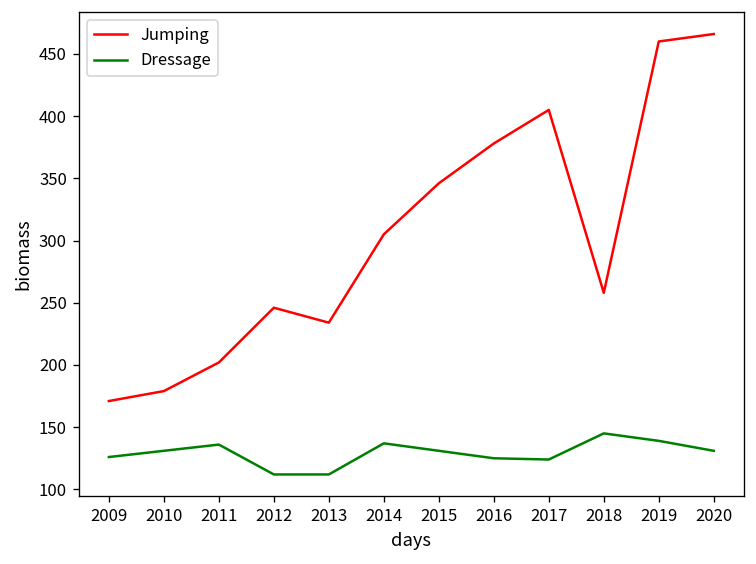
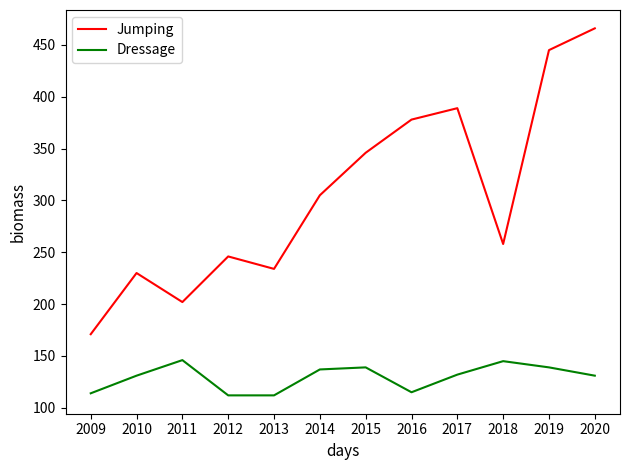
  {
    "Jumping": {
      "2009": 171,
-     "2010": 179,
+     "2010": 230,
      "2011": 202,
      "2012": 246,
      "2013": 234,
      "2014": 305,
      "2015": 346,
      "2016": 378,
-     "2017": 405,
+     "2017": 389,
      "2018": 258,
-     "2019": 460,
+     "2019": 445,
      "2020": 466
    },
    "Dressage": {
-     "2009": 126,
+     "2009": 114,
      "2010": 131,
-     "2011": 136,
+     "2011": 146,
      "2012": 112,
      "2013": 112,
      "2014": 137,
-     "2015": 131,
-     "2016": 125,
-     "2017": 124,
+     "2015": 139,
+     "2016": 115,
+     "2017": 132,
      "2018": 145,
      "2019": 139,
      "2020": 131
    }
  }
